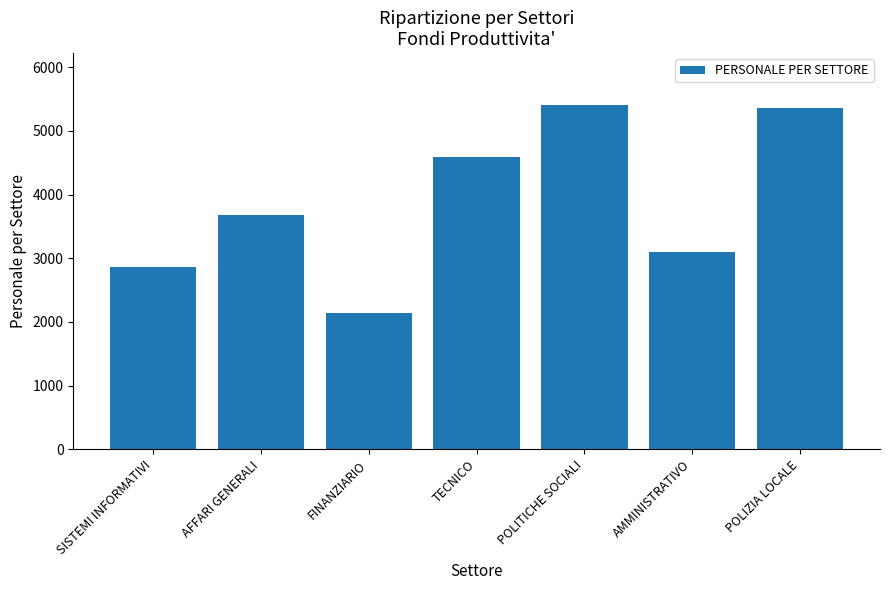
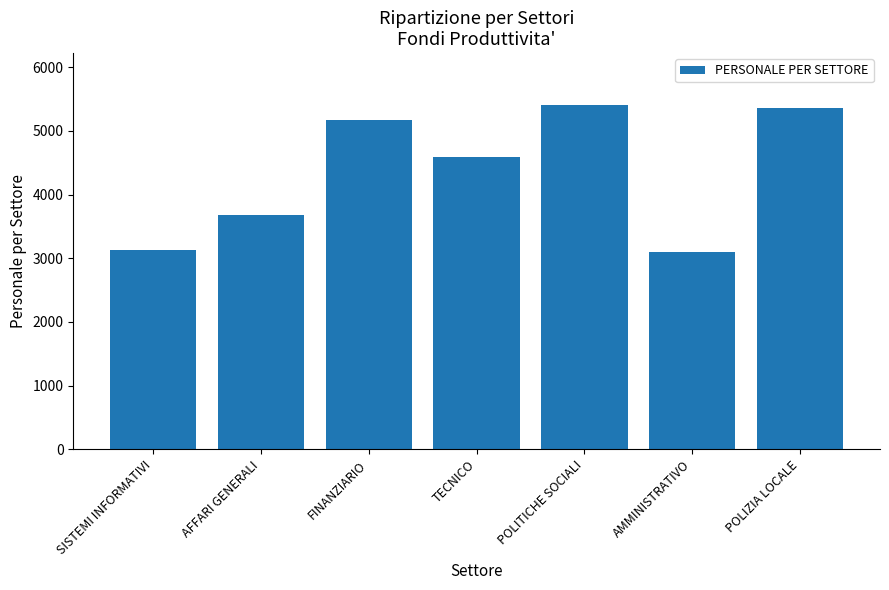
  {
-   "SISTEMI INFORMATIVI": 2900,
+   "SISTEMI INFORMATIVI": 3100,
    "AFFARI GENERALI": 3700,
-   "FINANZIARIO": 2100,
+   "FINANZIARIO": 5200,
    "TECNICO": 4600,
    "POLITICHE SOCIALI": 5400,
    "AMMINISTRATIVO": 3100,
    "POLIZIA LOCALE": 5400
  }
